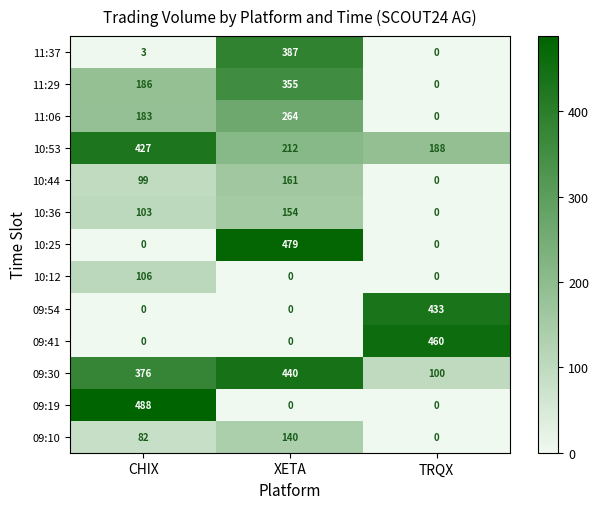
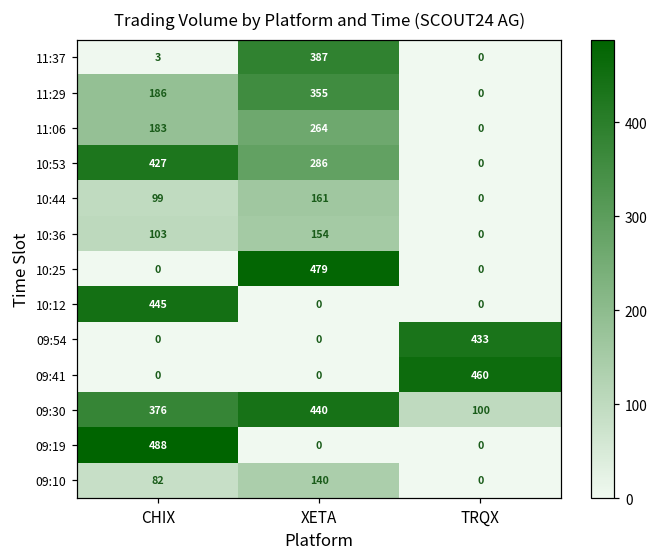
  {
    "11:37": {
      "CHIX": 3,
      "XETA": 387,
      "TRQX": 0
    },
    "11:29": {
      "CHIX": 186,
      "XETA": 355,
      "TRQX": 0
    },
    "11:06": {
      "CHIX": 183,
      "XETA": 264,
      "TRQX": 0
    },
    "10:53": {
      "CHIX": 427,
-     "XETA": 212,
-     "TRQX": 188
+     "XETA": 286,
+     "TRQX": 0
    },
    "10:44": {
      "CHIX": 99,
      "XETA": 161,
      "TRQX": 0
    },
    "10:36": {
      "CHIX": 103,
      "XETA": 154,
      "TRQX": 0
    },
    "10:25": {
      "CHIX": 0,
      "XETA": 479,
      "TRQX": 0
    },
    "10:12": {
-     "CHIX": 106,
+     "CHIX": 445,
      "XETA": 0,
      "TRQX": 0
    },
    "09:54": {
      "CHIX": 0,
      "XETA": 0,
      "TRQX": 433
    },
    "09:41": {
      "CHIX": 0,
      "XETA": 0,
      "TRQX": 460
    },
    "09:30": {
      "CHIX": 376,
      "XETA": 440,
      "TRQX": 100
    },
    "09:19": {
      "CHIX": 488,
      "XETA": 0,
      "TRQX": 0
    },
    "09:10": {
      "CHIX": 82,
      "XETA": 140,
      "TRQX": 0
    }
  }
